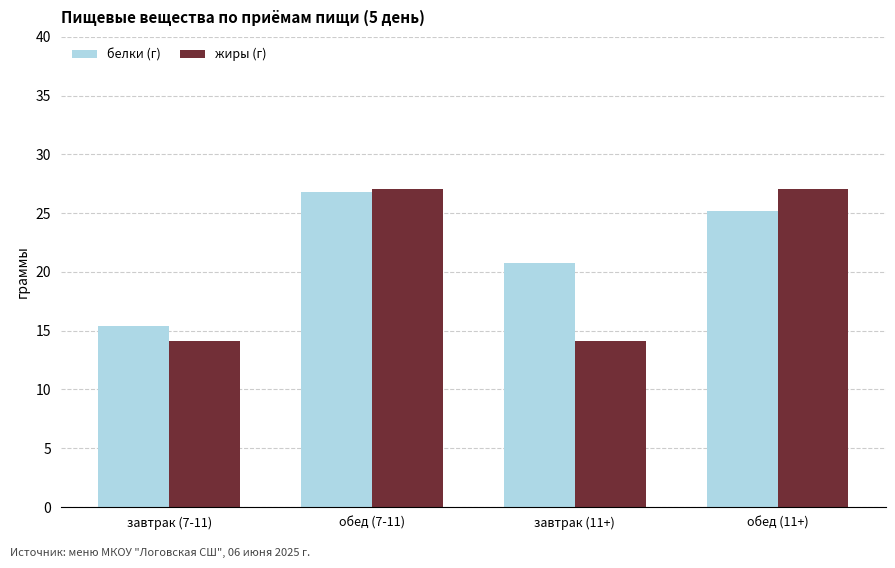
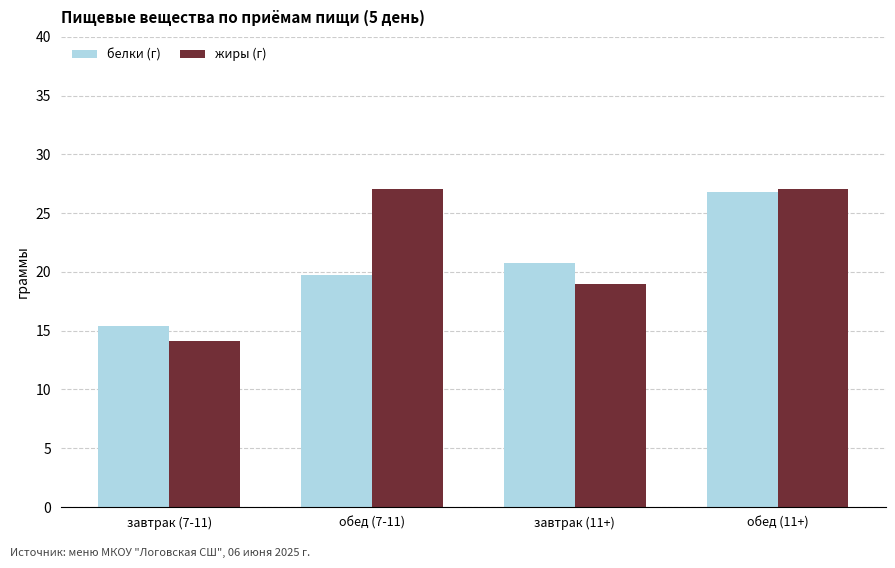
  {
    "белки (г)": {
      "завтрак (7-11)": 15.4,
-     "обед (7-11)": 26.8,
+     "обед (7-11)": 19.7,
      "завтрак (11+)": 20.8,
-     "обед (11+)": 25.2
+     "обед (11+)": 26.8
    },
    "жиры (г)": {
      "завтрак (7-11)": 14.2,
      "обед (7-11)": 27.1,
-     "завтрак (11+)": 14.1,
+     "завтрак (11+)": 19.0,
      "обед (11+)": 27.1
    }
  }
